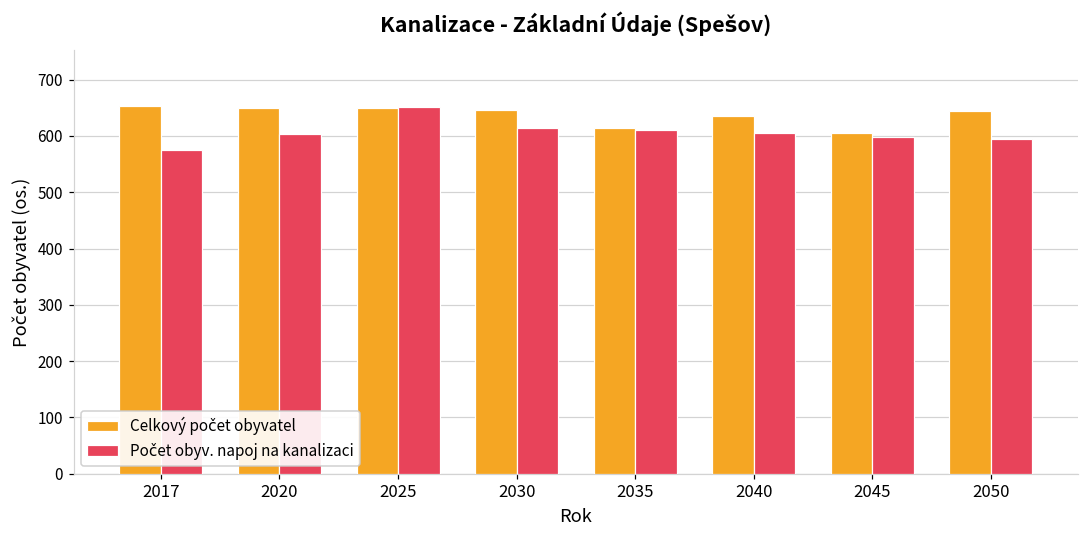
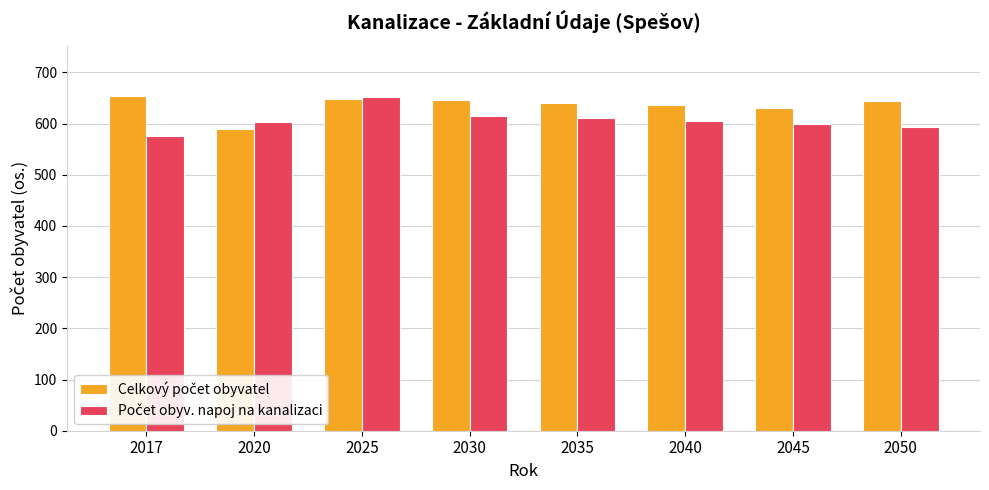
  {
    "Celkový počet obyvatel": {
      "2017": 650,
-     "2020": 650,
+     "2020": 590,
      "2025": 650,
      "2030": 650,
-     "2035": 610,
+     "2035": 640,
      "2040": 640,
-     "2045": 610,
+     "2045": 630,
      "2050": 650
    },
    "Počet obyv. napoj na kanalizaci": {
      "2017": 580,
      "2020": 600,
      "2025": 650,
      "2030": 610,
      "2035": 610,
      "2040": 610,
      "2045": 600,
      "2050": 590
    }
  }
